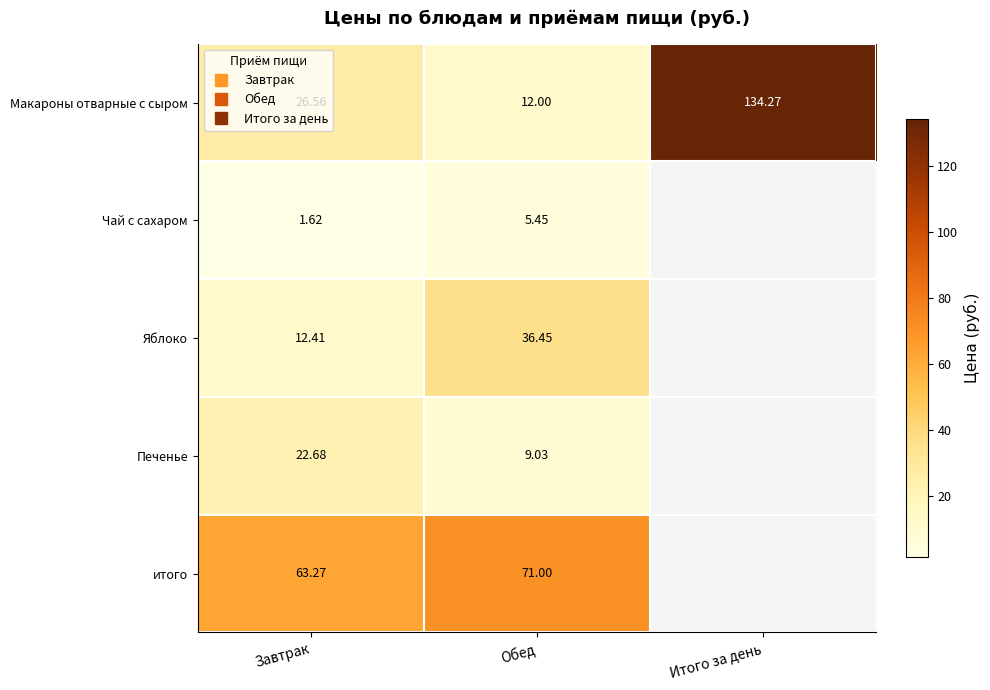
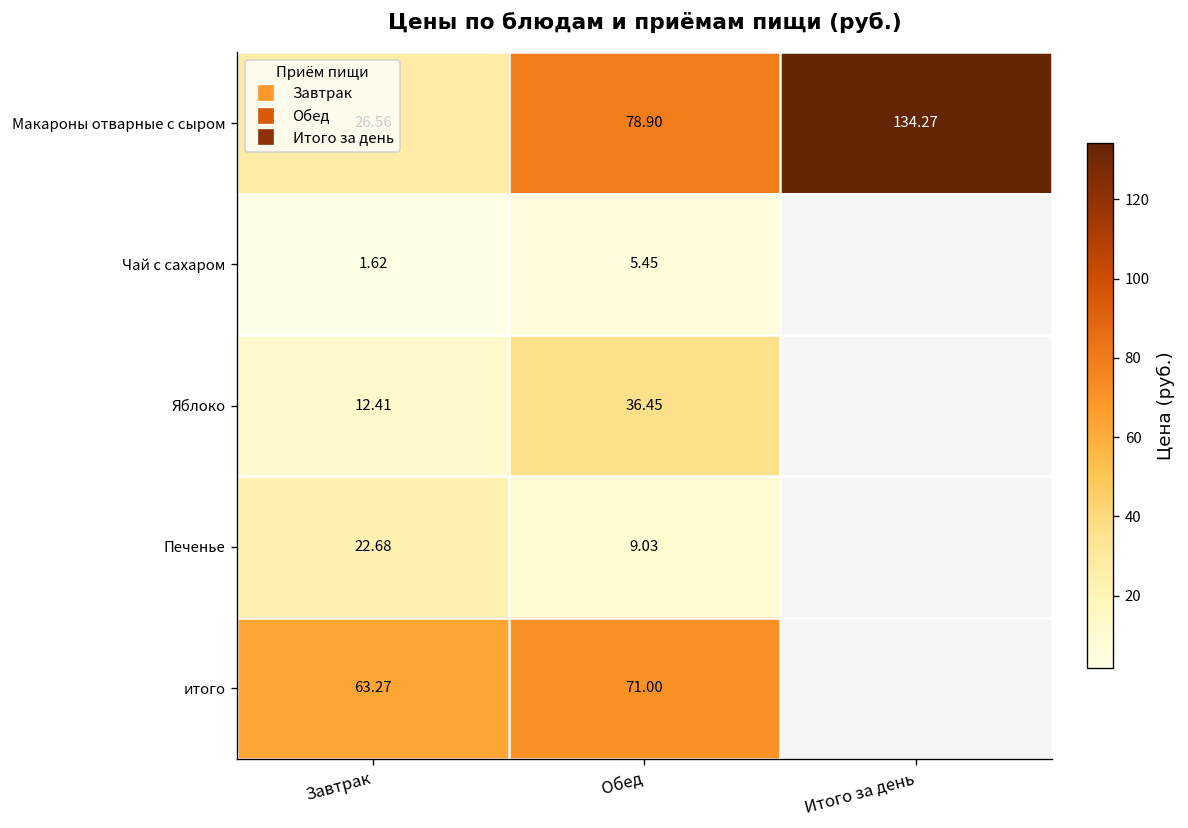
  {
    "Макароны отварные с сыром": {
-     "Обед": 12.00,
+     "Обед": 78.90,
      "Итого за день": 134.27
    },
    "Чай с сахаром": {
      "Завтрак": 1.62,
      "Обед": 5.45
    },
    "Яблоко": {
      "Завтрак": 12.41,
      "Обед": 36.45
    },
    "Печенье": {
      "Завтрак": 22.68,
      "Обед": 9.03
    },
    "итого": {
      "Завтрак": 63.27,
      "Обед": 71.00
    }
  }
